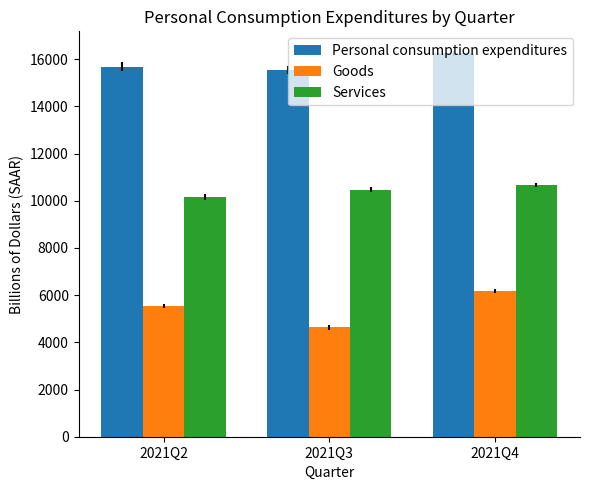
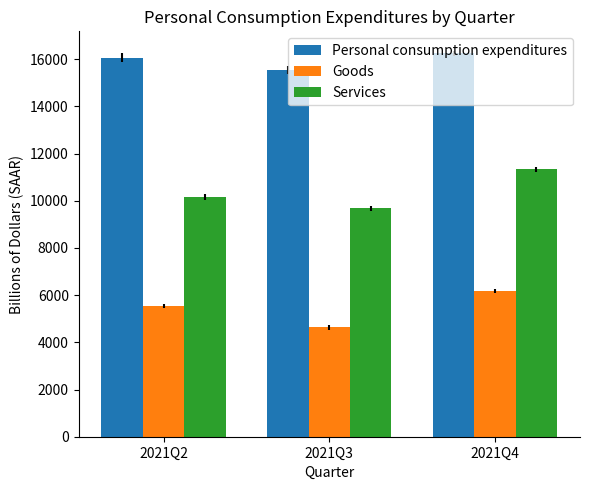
  {
    "Personal consumption expenditures": {
-     "2021Q2": 15700,
+     "2021Q2": 16100,
      "2021Q3": 15500
    },
    "Goods": {
      "2021Q2": 5500,
      "2021Q3": 4600,
      "2021Q4": 6200
    },
    "Services": {
      "2021Q2": 10200,
-     "2021Q3": 10500,
-     "2021Q4": 10700
+     "2021Q3": 9700,
+     "2021Q4": 11300
    }
  }
